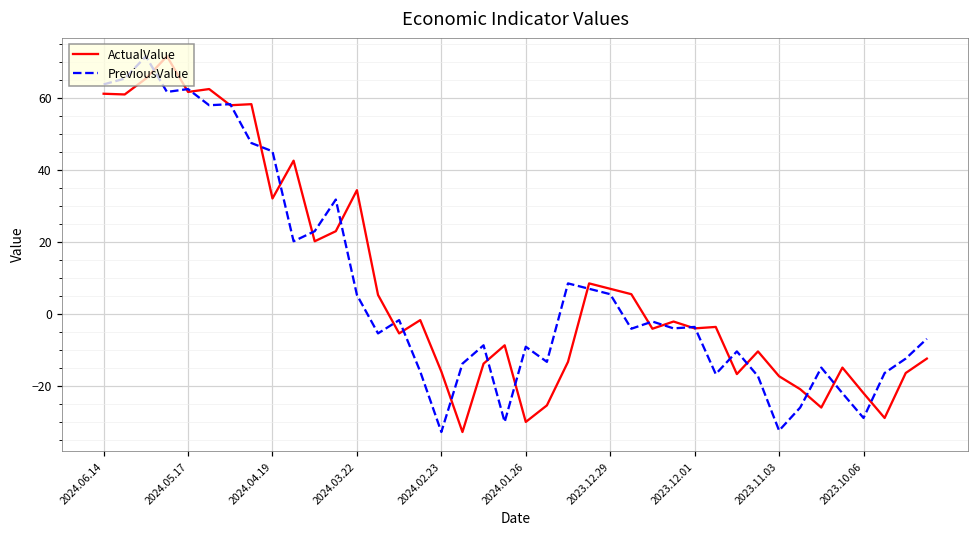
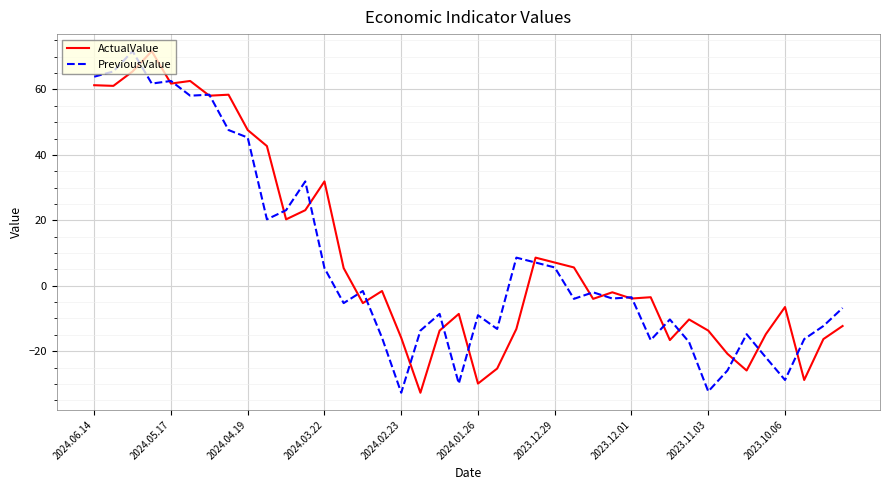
  {
    "ActualValue": {
      "2024.06.14": 61,
      "2024.05.17": 62,
-     "2024.04.19": 32,
-     "2024.03.22": 35,
+     "2024.04.19": 48,
+     "2024.03.22": 32,
      "2024.02.23": -16,
      "2024.01.26": -30,
      "2023.12.29": 7,
-     "2023.11.03": -17,
-     "2023.10.06": -22
+     "2023.11.03": -14,
+     "2023.10.06": -7
    },
    "PreviousValue": {
      "2024.06.14": 64,
      "2024.05.17": 63,
      "2024.04.19": 45,
      "2024.03.22": 5,
      "2024.02.23": -33,
      "2024.01.26": -9,
      "2023.12.29": 6,
      "2023.11.03": -32,
      "2023.10.06": -29
    }
  }
